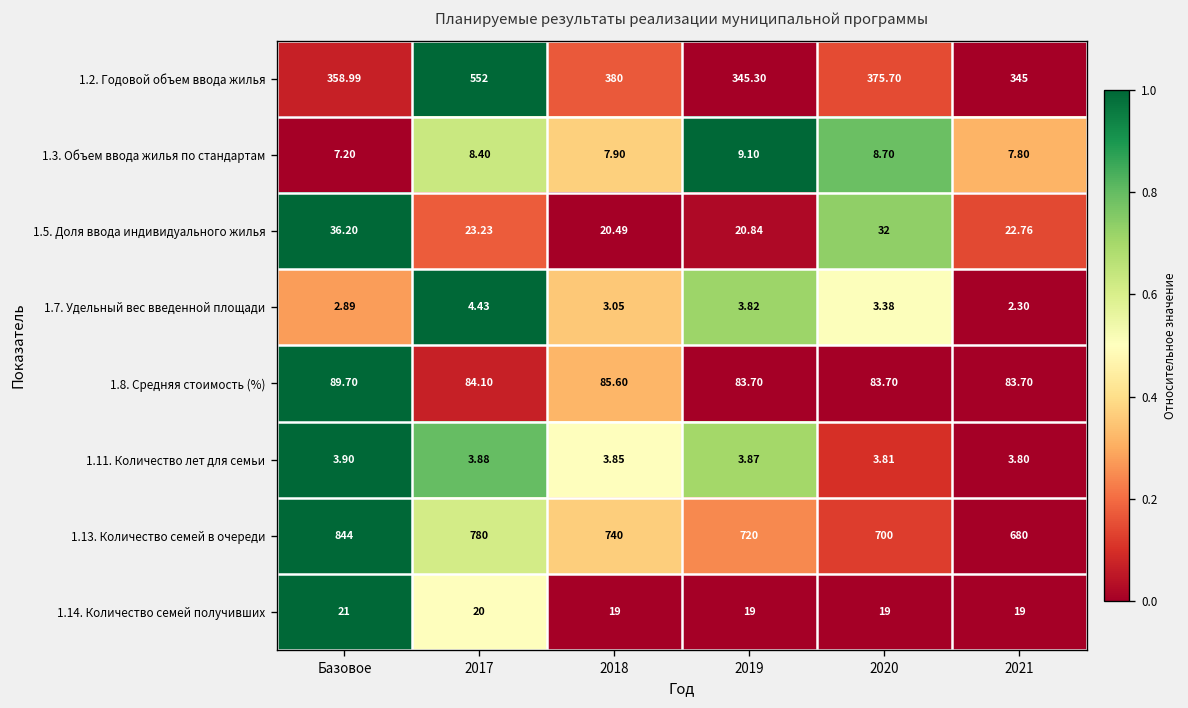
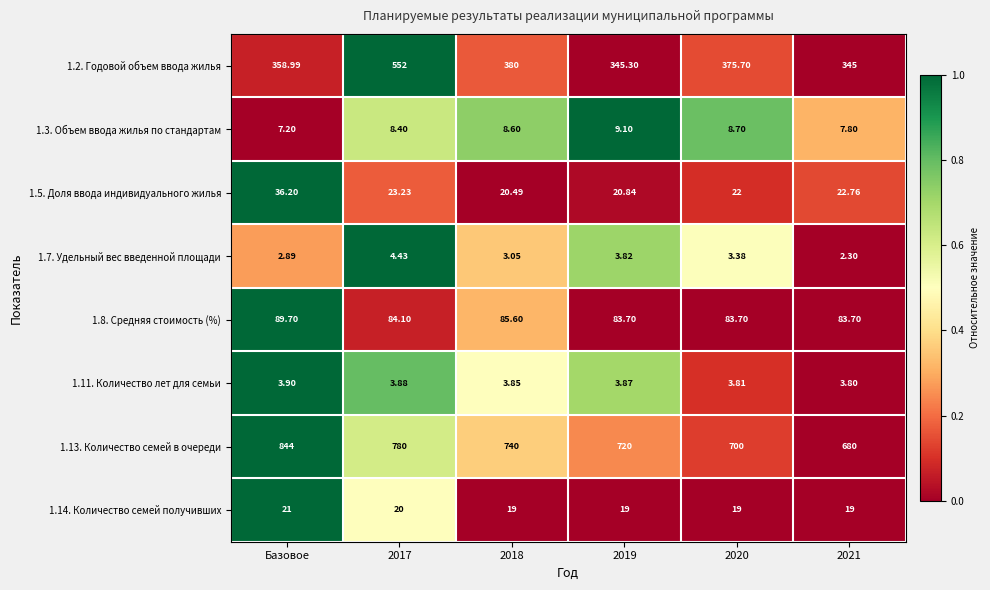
  {
    "1.2. Годовой объем ввода жилья": {
      "Базовое": 358.99,
      "2017": 552,
      "2018": 380,
      "2019": 345.30,
      "2020": 375.70,
      "2021": 345
    },
    "1.3. Объем ввода жилья по стандартам": {
      "Базовое": 7.20,
      "2017": 8.40,
-     "2018": 7.90,
+     "2018": 8.60,
      "2019": 9.10,
      "2020": 8.70,
      "2021": 7.80
    },
    "1.5. Доля ввода индивидуального жилья": {
      "Базовое": 36.20,
      "2017": 23.23,
      "2018": 20.49,
      "2019": 20.84,
-     "2020": 32,
+     "2020": 22,
      "2021": 22.76
    },
    "1.7. Удельный вес введенной площади": {
      "Базовое": 2.89,
      "2017": 4.43,
      "2018": 3.05,
      "2019": 3.82,
      "2020": 3.38,
      "2021": 2.30
    },
    "1.8. Средняя стоимость (%)": {
      "Базовое": 89.70,
      "2017": 84.10,
      "2018": 85.60,
      "2019": 83.70,
      "2020": 83.70,
      "2021": 83.70
    },
    "1.11. Количество лет для семьи": {
      "Базовое": 3.90,
      "2017": 3.88,
      "2018": 3.85,
      "2019": 3.87,
      "2020": 3.81,
      "2021": 3.80
    },
    "1.13. Количество семей в очереди": {
      "Базовое": 844,
      "2017": 780,
      "2018": 740,
      "2019": 720,
      "2020": 700,
      "2021": 680
    },
    "1.14. Количество семей получивших": {
      "Базовое": 21,
      "2017": 20,
      "2018": 19,
      "2019": 19,
      "2020": 19,
      "2021": 19
    }
  }
